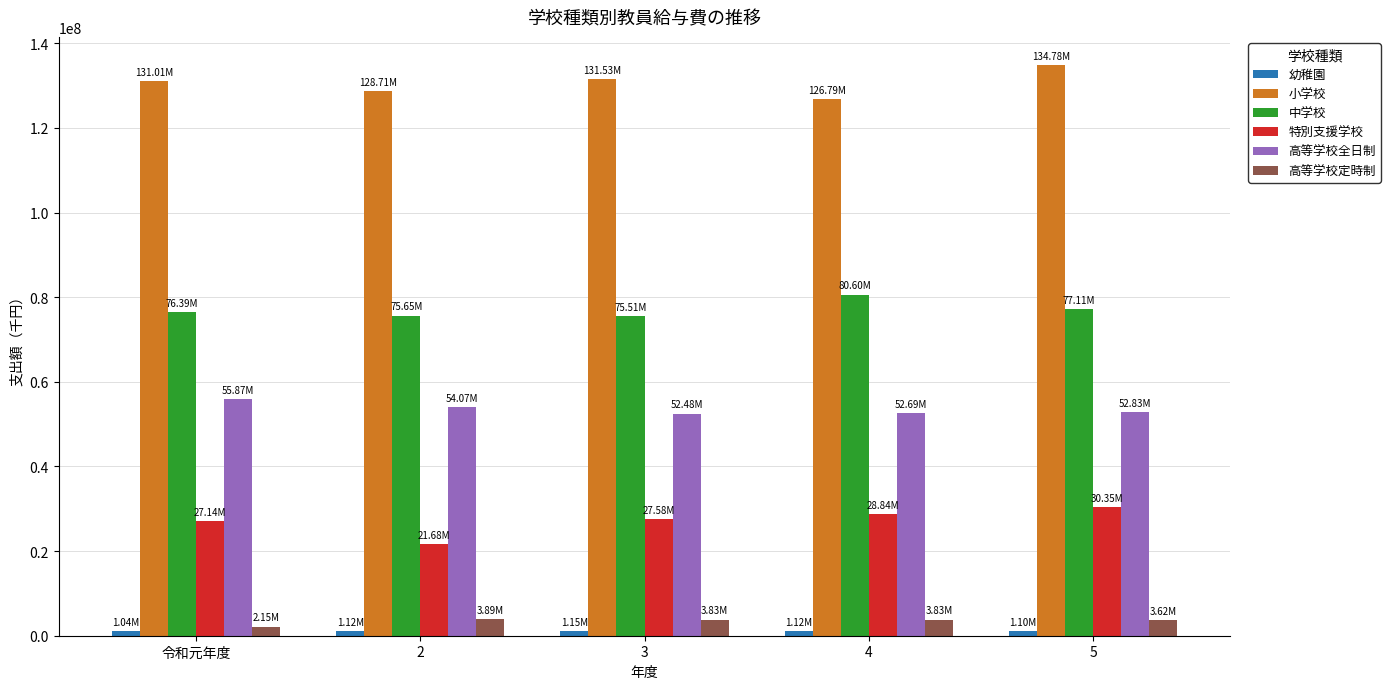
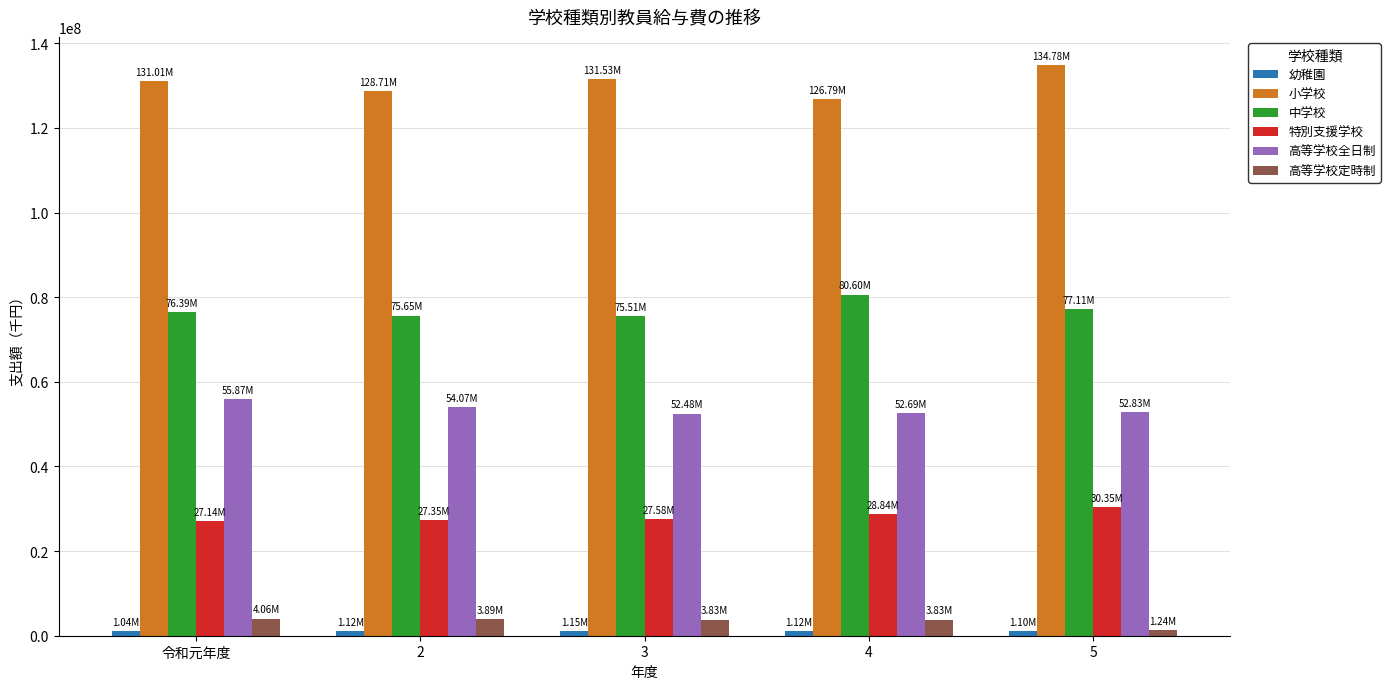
  {
    "幼稚園": {
      "令和元年度": "1.04M",
      "2": "1.12M",
      "3": "1.15M",
      "4": "1.12M",
      "5": "1.10M"
    },
    "小学校": {
      "令和元年度": "131.01M",
      "2": "128.71M",
      "3": "131.53M",
      "4": "126.79M",
      "5": "134.78M"
    },
    "中学校": {
      "令和元年度": "76.39M",
      "2": "75.65M",
      "3": "75.51M",
      "4": "80.60M",
      "5": "77.11M"
    },
    "特別支援学校": {
      "令和元年度": "27.14M",
-     "2": "21.68M",
+     "2": "27.35M",
      "3": "27.58M",
      "4": "28.84M",
      "5": "30.35M"
    },
    "高等学校全日制": {
      "令和元年度": "55.87M",
      "2": "54.07M",
      "3": "52.48M",
      "4": "52.69M",
      "5": "52.83M"
    },
    "高等学校定時制": {
-     "令和元年度": "2.15M",
+     "令和元年度": "4.06M",
      "2": "3.89M",
      "3": "3.83M",
      "4": "3.83M",
-     "5": "3.62M"
+     "5": "1.24M"
    }
  }
